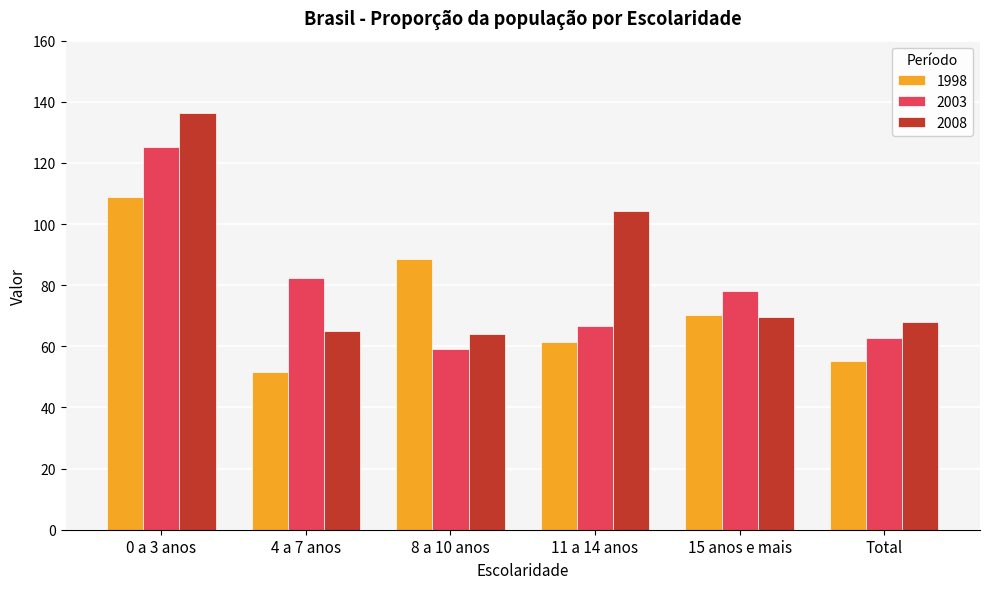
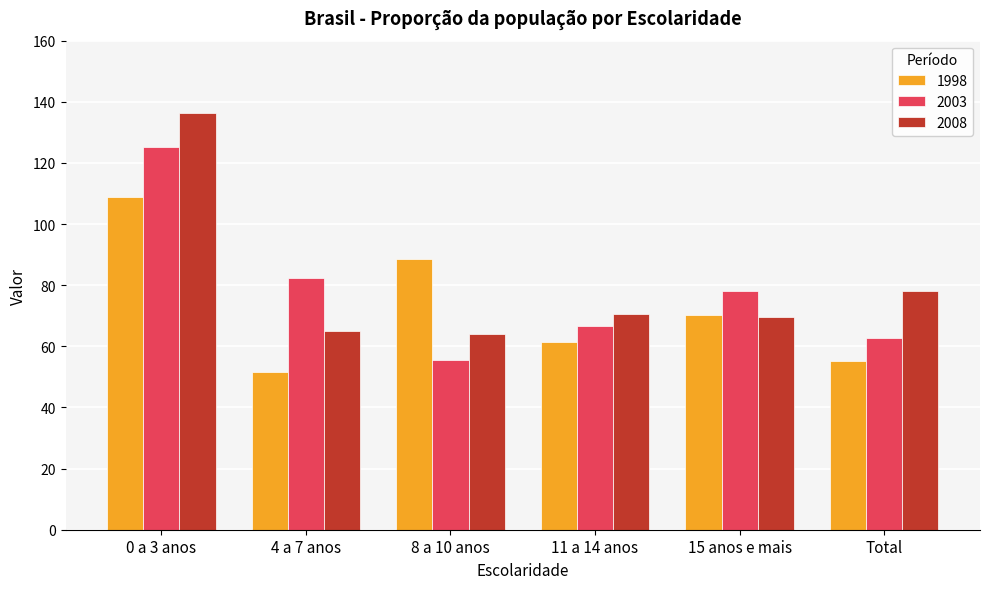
  {
    "1998": {
      "0 a 3 anos": 109,
      "4 a 7 anos": 52,
      "8 a 10 anos": 89,
      "11 a 14 anos": 61,
      "15 anos e mais": 70,
      "Total": 55
    },
    "2003": {
      "0 a 3 anos": 125,
      "4 a 7 anos": 83,
-     "8 a 10 anos": 59,
+     "8 a 10 anos": 56,
      "11 a 14 anos": 67,
      "15 anos e mais": 78,
      "Total": 63
    },
    "2008": {
      "0 a 3 anos": 136,
      "4 a 7 anos": 65,
      "8 a 10 anos": 64,
-     "11 a 14 anos": 104,
+     "11 a 14 anos": 71,
      "15 anos e mais": 70,
-     "Total": 68
+     "Total": 78
    }
  }
